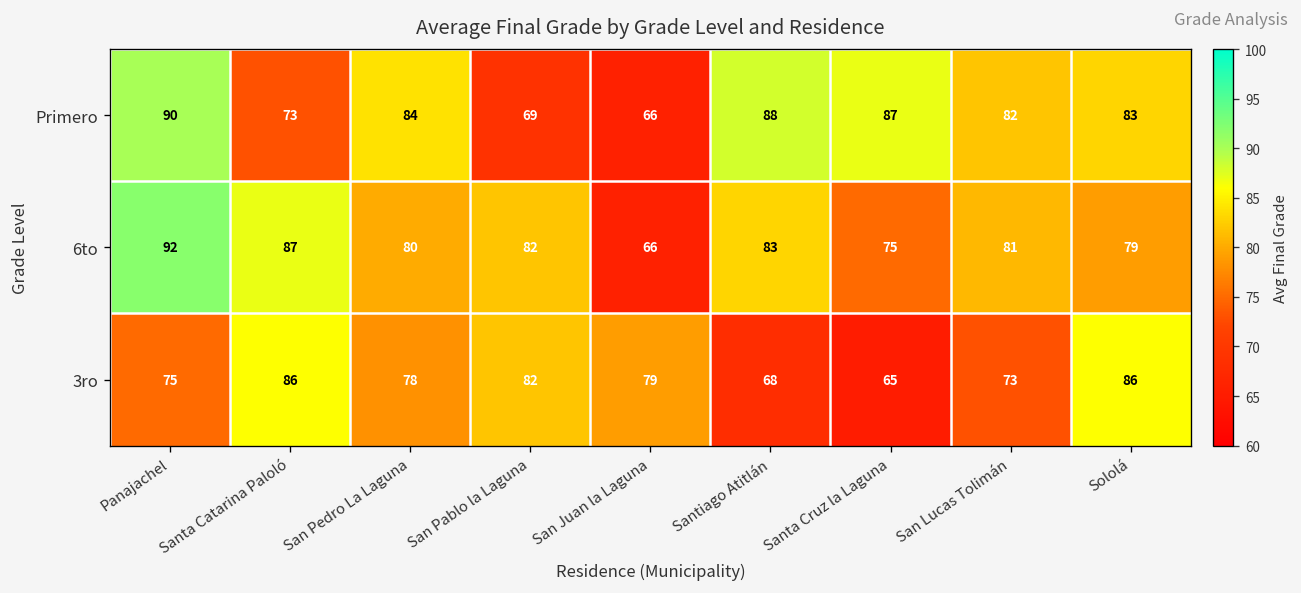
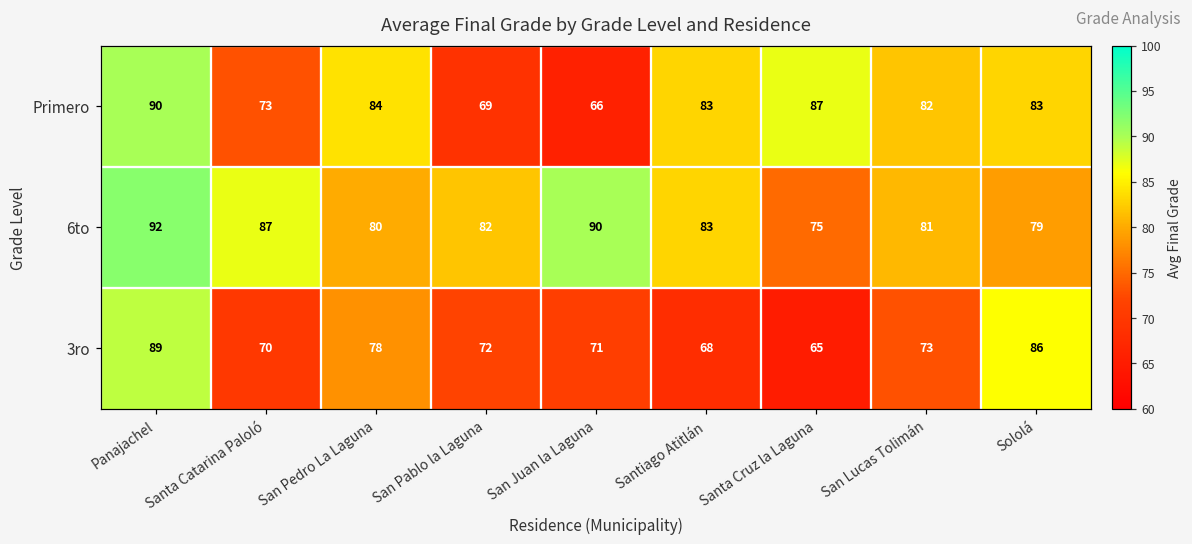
  {
    "Primero": {
      "Panajachel": 90,
      "Santa Catarina Paloló": 73,
      "San Pedro La Laguna": 84,
      "San Pablo la Laguna": 69,
      "San Juan la Laguna": 66,
-     "Santiago Atitlán": 88,
+     "Santiago Atitlán": 83,
      "Santa Cruz la Laguna": 87,
      "San Lucas Tolimán": 82,
      "Sololá": 83
    },
    "6to": {
      "Panajachel": 92,
      "Santa Catarina Paloló": 87,
      "San Pedro La Laguna": 80,
      "San Pablo la Laguna": 82,
-     "San Juan la Laguna": 66,
+     "San Juan la Laguna": 90,
      "Santiago Atitlán": 83,
      "Santa Cruz la Laguna": 75,
      "San Lucas Tolimán": 81,
      "Sololá": 79
    },
    "3ro": {
-     "Panajachel": 75,
-     "Santa Catarina Paloló": 86,
+     "Panajachel": 89,
+     "Santa Catarina Paloló": 70,
      "San Pedro La Laguna": 78,
-     "San Pablo la Laguna": 82,
-     "San Juan la Laguna": 79,
+     "San Pablo la Laguna": 72,
+     "San Juan la Laguna": 71,
      "Santiago Atitlán": 68,
      "Santa Cruz la Laguna": 65,
      "San Lucas Tolimán": 73,
      "Sololá": 86
    }
  }
